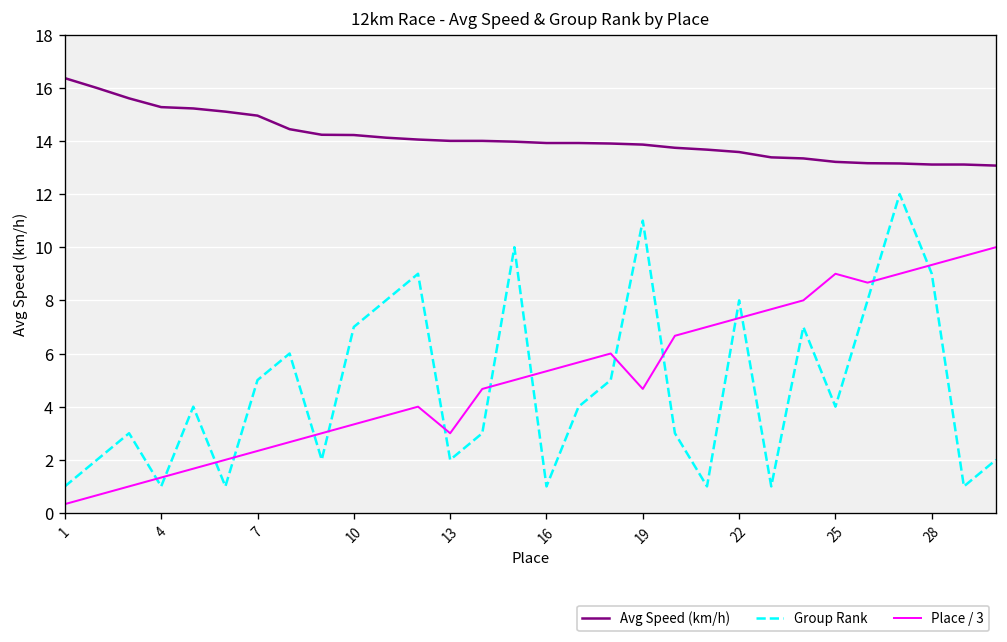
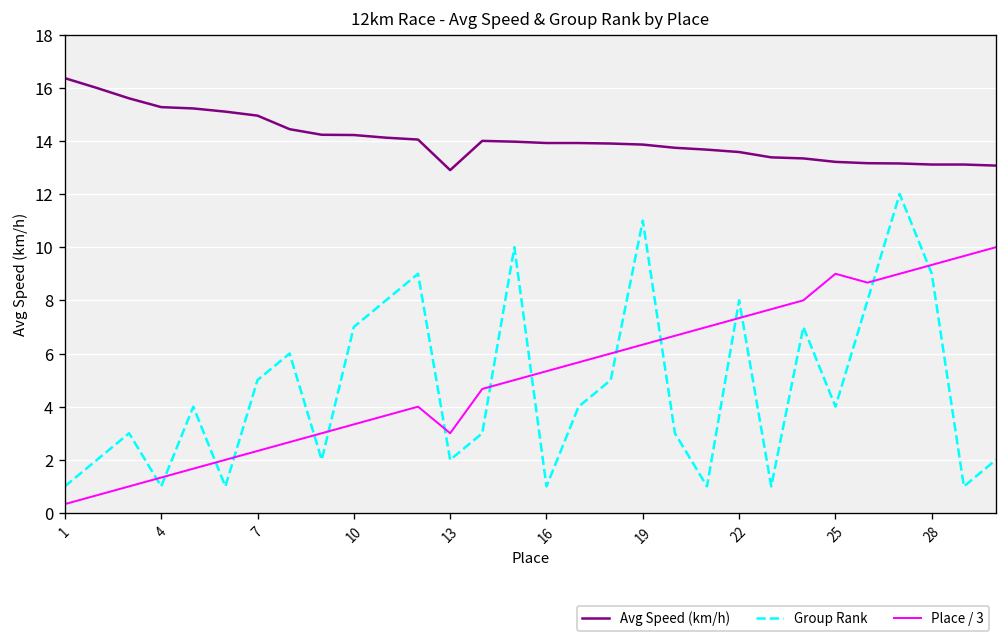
  {
    "Avg Speed (km/h)": {
      "1": 16.4,
      "4": 15.3,
      "7": 15.0,
      "10": 14.2,
-     "13": 14.0,
+     "13": 12.9,
      "16": 13.9,
      "19": 13.9,
      "22": 13.6,
      "25": 13.2,
      "28": 13.1
    },
    "Group Rank": {
      "1": 1.0,
      "4": 1.0,
      "7": 5.0,
      "10": 7.0,
      "13": 2.0,
      "16": 1.0,
      "19": 11.0,
      "22": 8.0,
      "25": 4.0,
      "28": 9.0
    },
    "Place / 3": {
      "1": 0.3,
      "4": 1.3,
      "7": 2.3,
      "10": 3.3,
      "13": 3.0,
      "16": 5.3,
-     "19": 4.7,
+     "19": 6.3,
      "22": 7.3,
      "25": 9.0,
      "28": 9.3
    }
  }
